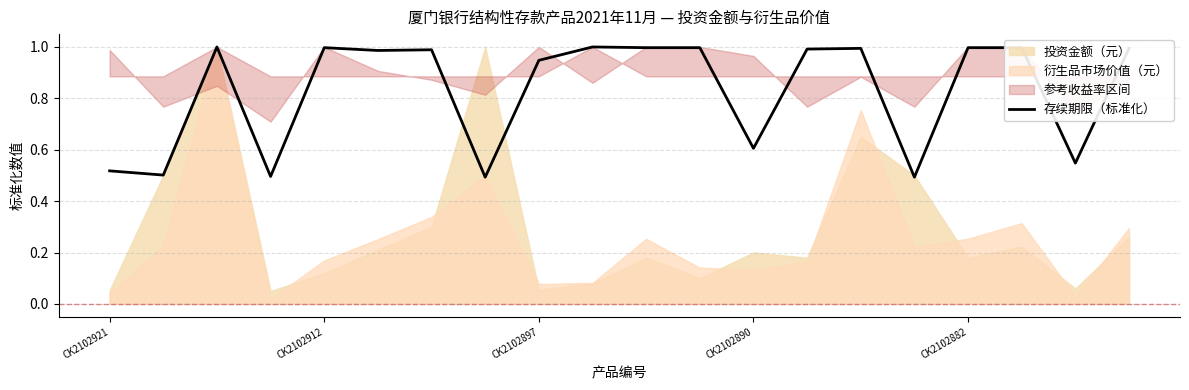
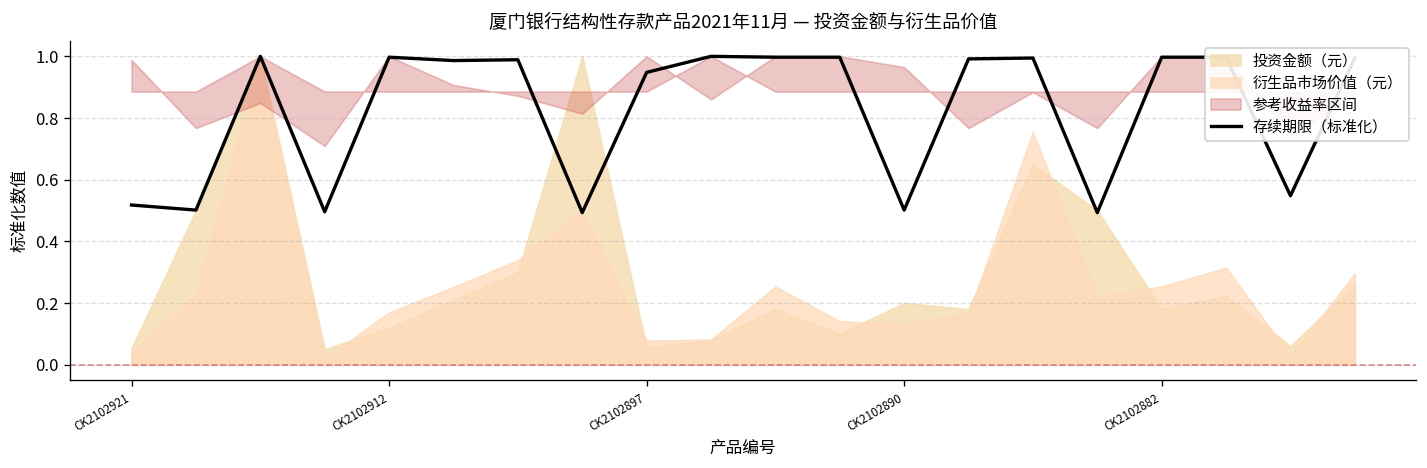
  {
    "存续期限（标准化）": {
      "CK2102921": 0.52,
      "CK2102897": 0.95,
-     "CK2102890": 0.61
+     "CK2102890": 0.50
    }
  }
